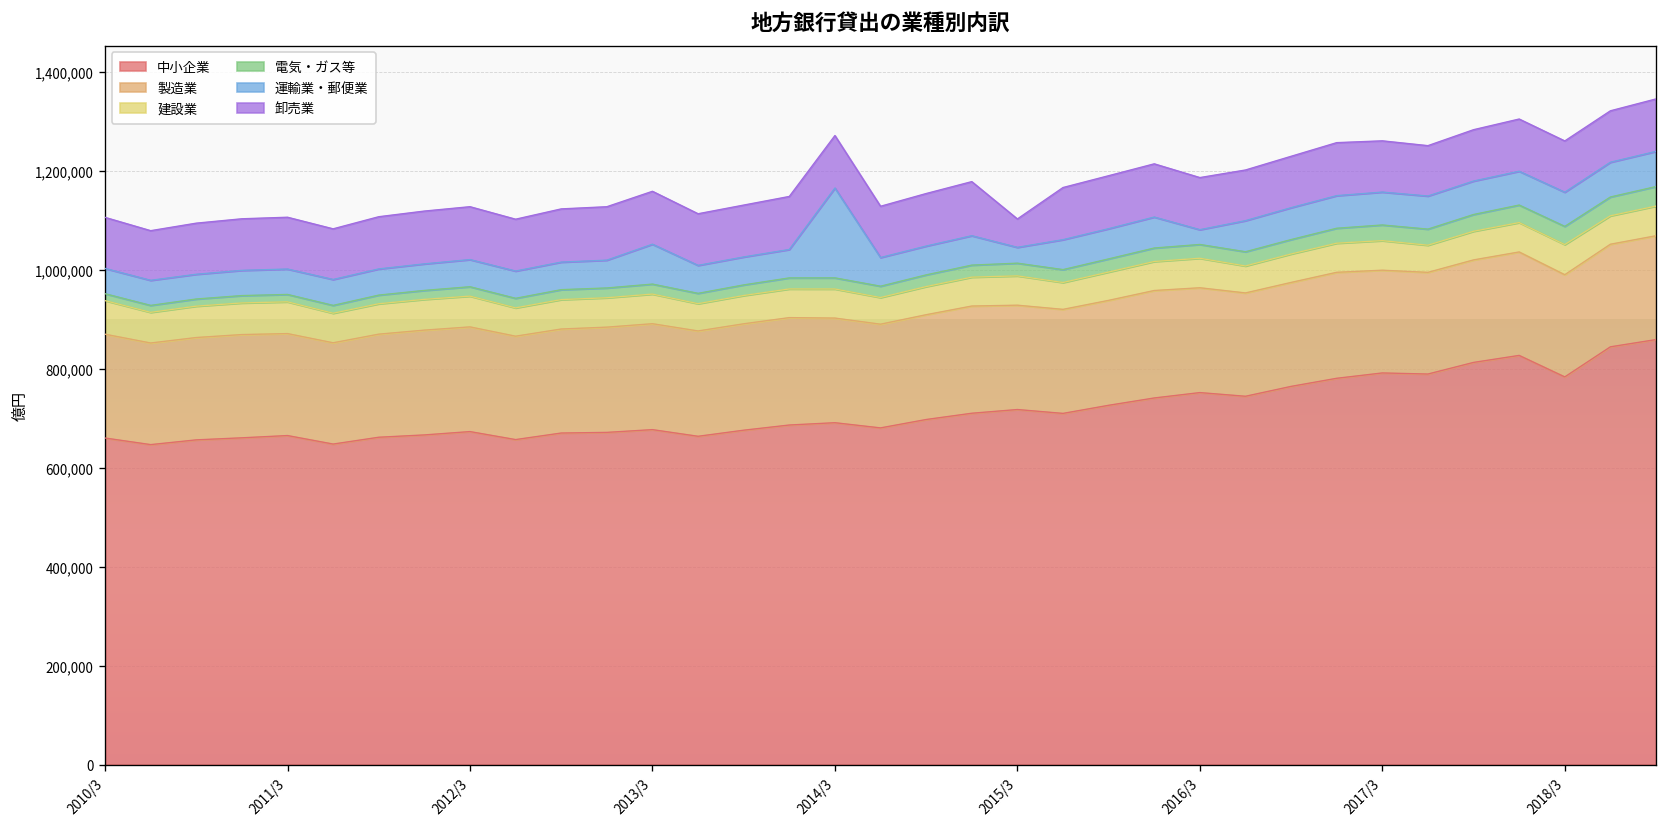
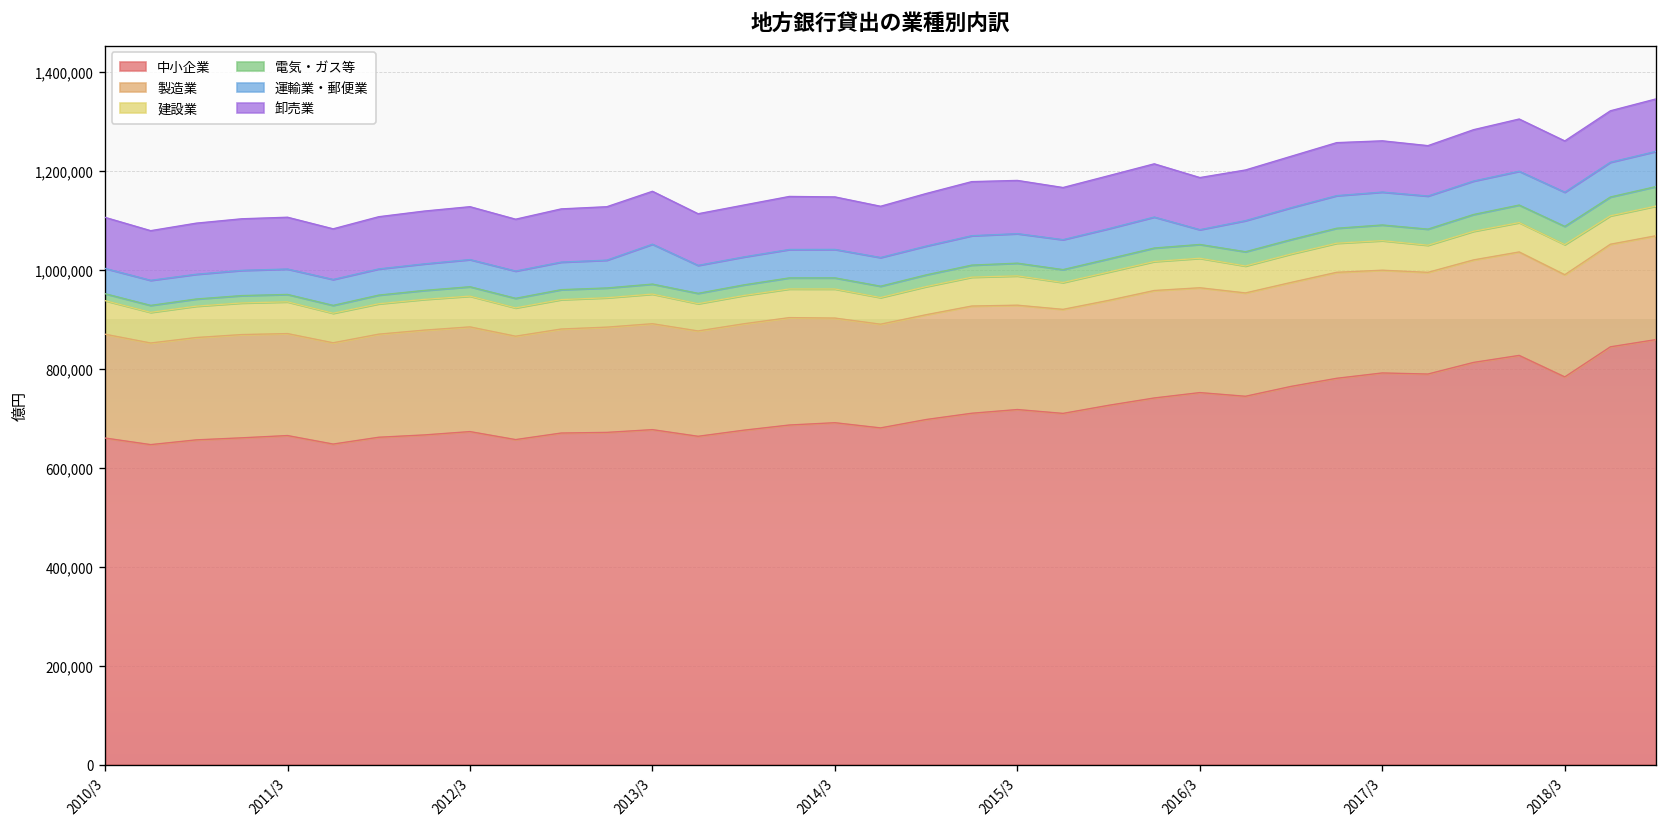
  {
    "中小企業": {
      "2010/3": "660,000",
      "2011/3": "660,000",
      "2012/3": "670,000",
      "2013/3": "680,000",
      "2014/3": "690,000",
      "2015/3": "720,000",
      "2016/3": "750,000",
      "2017/3": "790,000",
      "2018/3": "780,000"
    },
    "電気・ガス等": {
      "2010/3": "10,000",
      "2011/3": "10,000",
      "2012/3": "20,000",
      "2013/3": "20,000",
      "2014/3": "20,000",
      "2015/3": "30,000",
      "2016/3": "30,000",
      "2017/3": "30,000",
      "2018/3": "40,000"
    },
    "運輸業・郵便業": {
      "2010/3": "50,000",
      "2011/3": "50,000",
      "2012/3": "50,000",
      "2013/3": "80,000",
-     "2014/3": "180,000",
-     "2015/3": "30,000",
+     "2014/3": "60,000",
+     "2015/3": "60,000",
      "2016/3": "30,000",
      "2017/3": "70,000",
      "2018/3": "70,000"
    },
    "卸売業": {
      "2010/3": "100,000",
      "2011/3": "100,000",
      "2012/3": "110,000",
      "2013/3": "110,000",
      "2014/3": "110,000",
-     "2015/3": "60,000",
+     "2015/3": "110,000",
      "2016/3": "110,000",
      "2017/3": "100,000",
      "2018/3": "100,000"
    }
  }
